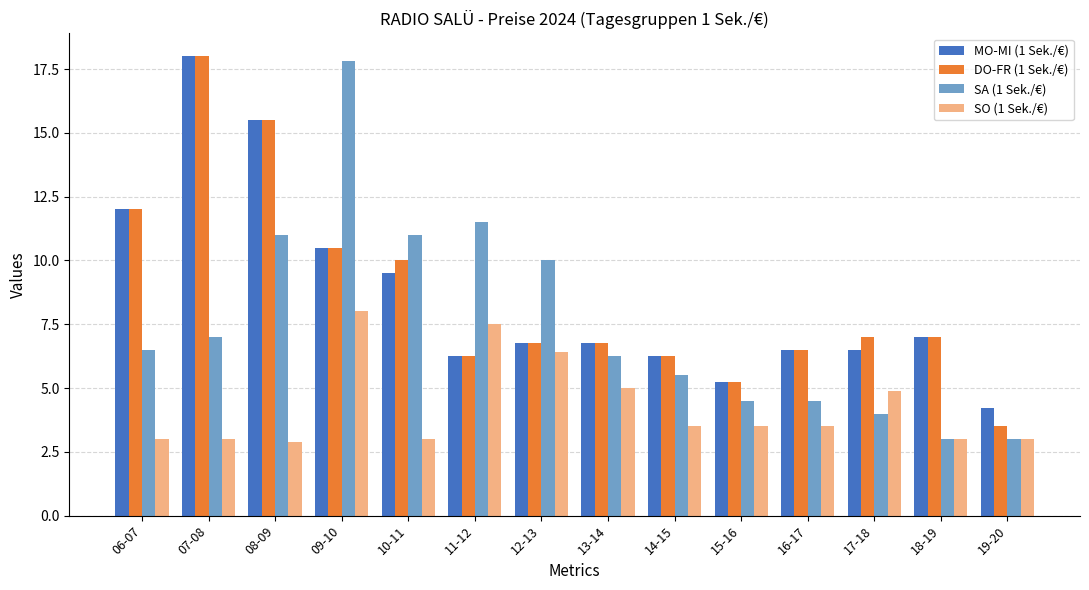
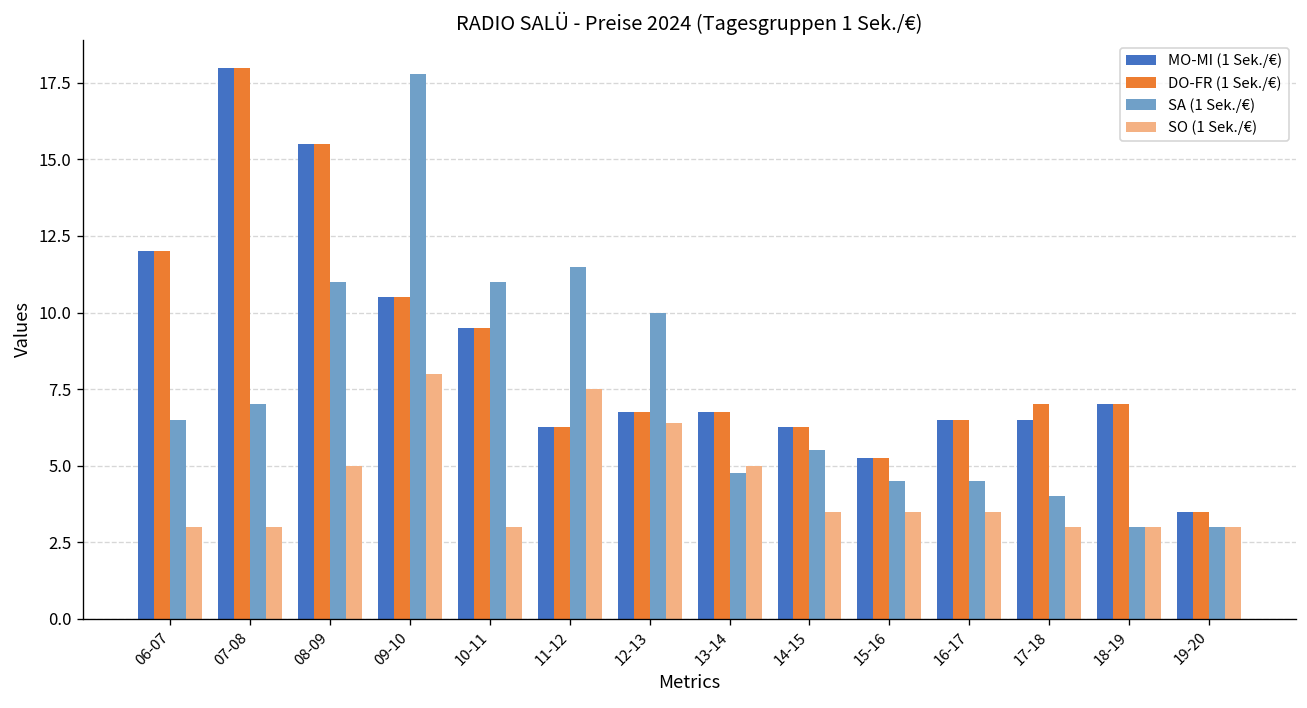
  {
    "MO-MI (1 Sek./€)": {
      "06-07": 12.0,
      "07-08": 18.0,
      "08-09": 15.5,
      "09-10": 10.5,
      "10-11": 9.5,
      "11-12": 6.3,
      "12-13": 6.8,
      "13-14": 6.8,
      "14-15": 6.3,
      "15-16": 5.3,
      "16-17": 6.5,
      "17-18": 6.5,
      "18-19": 7.0,
-     "19-20": 4.2
+     "19-20": 3.5
    },
    "DO-FR (1 Sek./€)": {
      "06-07": 12.0,
      "07-08": 18.0,
      "08-09": 15.5,
      "09-10": 10.5,
-     "10-11": 10.0,
+     "10-11": 9.5,
      "11-12": 6.3,
      "12-13": 6.8,
      "13-14": 6.8,
      "14-15": 6.3,
      "15-16": 5.3,
      "16-17": 6.5,
      "17-18": 7.0,
      "18-19": 7.0,
      "19-20": 3.5
    },
    "SA (1 Sek./€)": {
      "06-07": 6.5,
      "07-08": 7.0,
      "08-09": 11.0,
      "09-10": 17.8,
      "10-11": 11.0,
      "11-12": 11.5,
      "12-13": 10.0,
-     "13-14": 6.3,
+     "13-14": 4.8,
      "14-15": 5.5,
      "15-16": 4.5,
      "16-17": 4.5,
      "17-18": 4.0,
      "18-19": 3.0,
      "19-20": 3.0
    },
    "SO (1 Sek./€)": {
      "06-07": 3.0,
      "07-08": 3.0,
-     "08-09": 2.9,
+     "08-09": 5.0,
      "09-10": 8.0,
      "10-11": 3.0,
      "11-12": 7.5,
      "12-13": 6.4,
      "13-14": 5.0,
      "14-15": 3.5,
      "15-16": 3.5,
      "16-17": 3.5,
-     "17-18": 4.9,
+     "17-18": 3.0,
      "18-19": 3.0,
      "19-20": 3.0
    }
  }
